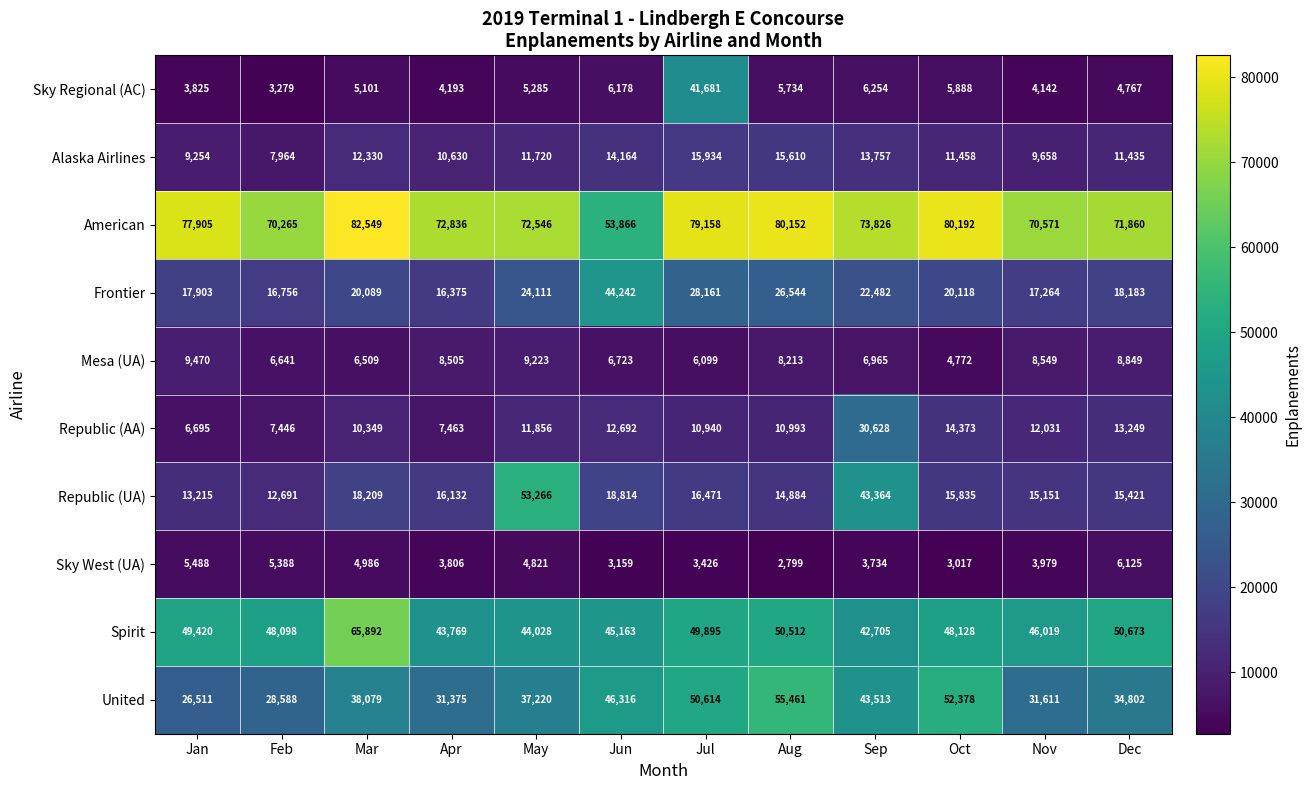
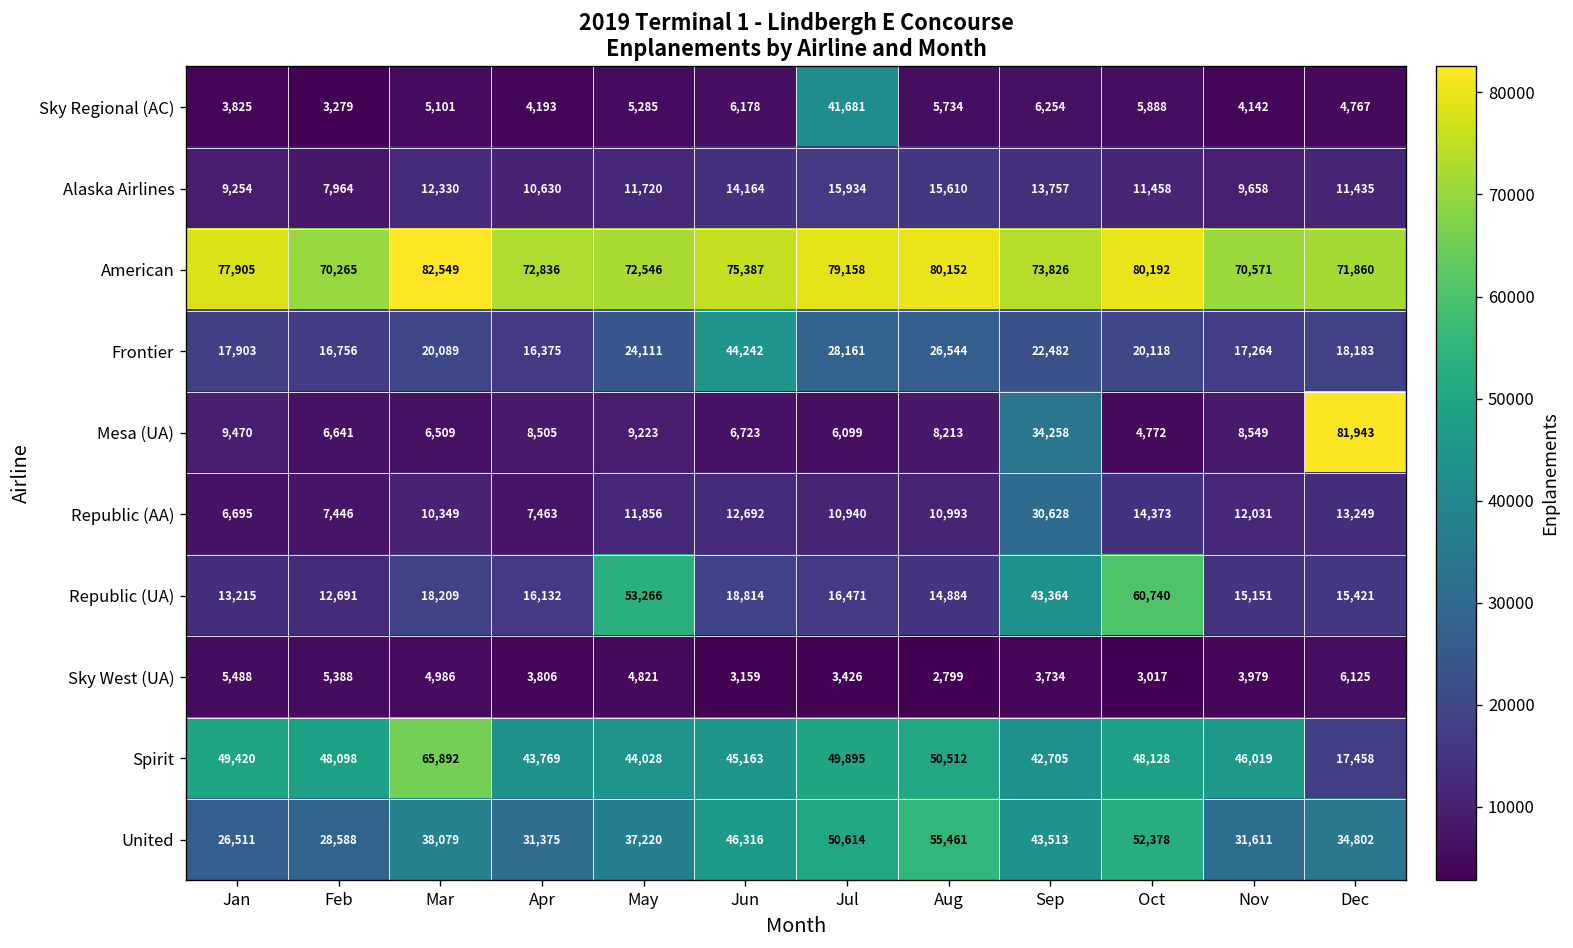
  {
    "Sky Regional (AC)": {
      "Jan": "3,825",
      "Feb": "3,279",
      "Mar": "5,101",
      "Apr": "4,193",
      "May": "5,285",
      "Jun": "6,178",
      "Jul": "41,681",
      "Aug": "5,734",
      "Sep": "6,254",
      "Oct": "5,888",
      "Nov": "4,142",
      "Dec": "4,767"
    },
    "Alaska Airlines": {
      "Jan": "9,254",
      "Feb": "7,964",
      "Mar": "12,330",
      "Apr": "10,630",
      "May": "11,720",
      "Jun": "14,164",
      "Jul": "15,934",
      "Aug": "15,610",
      "Sep": "13,757",
      "Oct": "11,458",
      "Nov": "9,658",
      "Dec": "11,435"
    },
    "American": {
      "Jan": "77,905",
      "Feb": "70,265",
      "Mar": "82,549",
      "Apr": "72,836",
      "May": "72,546",
-     "Jun": "53,866",
+     "Jun": "75,387",
      "Jul": "79,158",
      "Aug": "80,152",
      "Sep": "73,826",
      "Oct": "80,192",
      "Nov": "70,571",
      "Dec": "71,860"
    },
    "Frontier": {
      "Jan": "17,903",
      "Feb": "16,756",
      "Mar": "20,089",
      "Apr": "16,375",
      "May": "24,111",
      "Jun": "44,242",
      "Jul": "28,161",
      "Aug": "26,544",
      "Sep": "22,482",
      "Oct": "20,118",
      "Nov": "17,264",
      "Dec": "18,183"
    },
    "Mesa (UA)": {
      "Jan": "9,470",
      "Feb": "6,641",
      "Mar": "6,509",
      "Apr": "8,505",
      "May": "9,223",
      "Jun": "6,723",
      "Jul": "6,099",
      "Aug": "8,213",
-     "Sep": "6,965",
+     "Sep": "34,258",
      "Oct": "4,772",
      "Nov": "8,549",
-     "Dec": "8,849"
+     "Dec": "81,943"
    },
    "Republic (AA)": {
      "Jan": "6,695",
      "Feb": "7,446",
      "Mar": "10,349",
      "Apr": "7,463",
      "May": "11,856",
      "Jun": "12,692",
      "Jul": "10,940",
      "Aug": "10,993",
      "Sep": "30,628",
      "Oct": "14,373",
      "Nov": "12,031",
      "Dec": "13,249"
    },
    "Republic (UA)": {
      "Jan": "13,215",
      "Feb": "12,691",
      "Mar": "18,209",
      "Apr": "16,132",
      "May": "53,266",
      "Jun": "18,814",
      "Jul": "16,471",
      "Aug": "14,884",
      "Sep": "43,364",
-     "Oct": "15,835",
+     "Oct": "60,740",
      "Nov": "15,151",
      "Dec": "15,421"
    },
    "Sky West (UA)": {
      "Jan": "5,488",
      "Feb": "5,388",
      "Mar": "4,986",
      "Apr": "3,806",
      "May": "4,821",
      "Jun": "3,159",
      "Jul": "3,426",
      "Aug": "2,799",
      "Sep": "3,734",
      "Oct": "3,017",
      "Nov": "3,979",
      "Dec": "6,125"
    },
    "Spirit": {
      "Jan": "49,420",
      "Feb": "48,098",
      "Mar": "65,892",
      "Apr": "43,769",
      "May": "44,028",
      "Jun": "45,163",
      "Jul": "49,895",
      "Aug": "50,512",
      "Sep": "42,705",
      "Oct": "48,128",
      "Nov": "46,019",
-     "Dec": "50,673"
+     "Dec": "17,458"
    },
    "United": {
      "Jan": "26,511",
      "Feb": "28,588",
      "Mar": "38,079",
      "Apr": "31,375",
      "May": "37,220",
      "Jun": "46,316",
      "Jul": "50,614",
      "Aug": "55,461",
      "Sep": "43,513",
      "Oct": "52,378",
      "Nov": "31,611",
      "Dec": "34,802"
    }
  }
